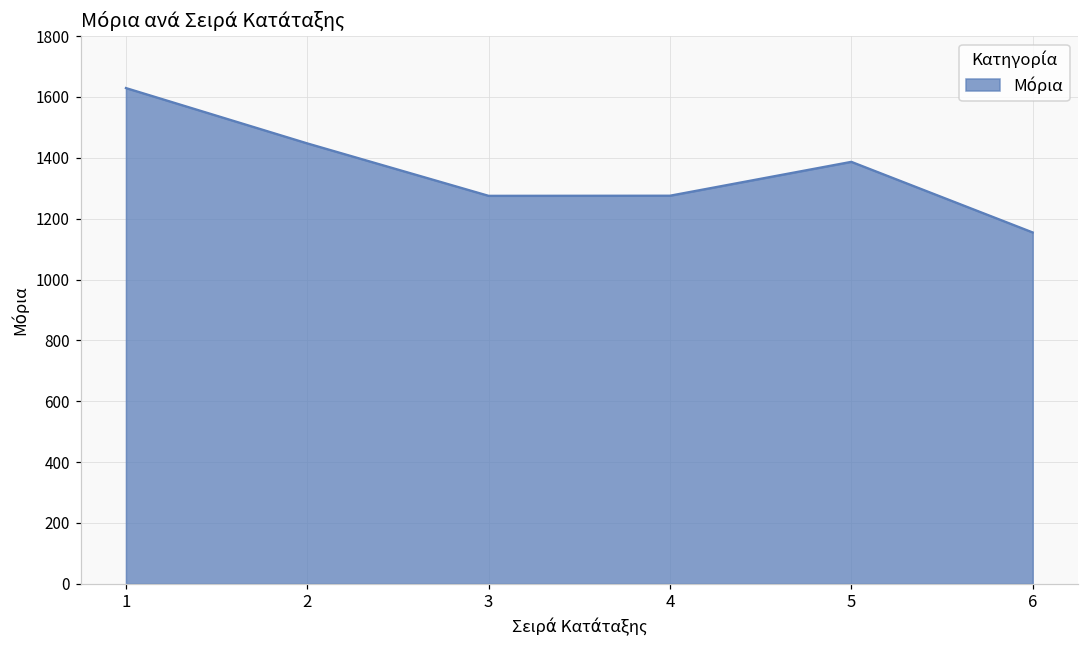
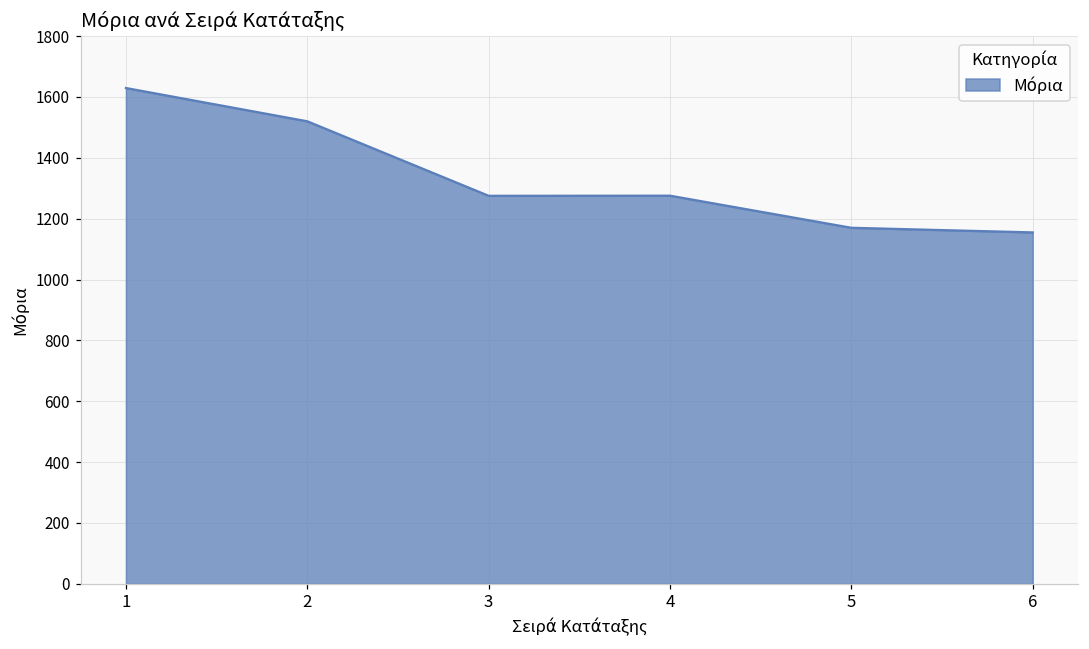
  {
    "1": 1630,
-   "2": 1450,
+   "2": 1520,
    "3": 1280,
    "4": 1280,
-   "5": 1390,
+   "5": 1170,
    "6": 1150
  }
